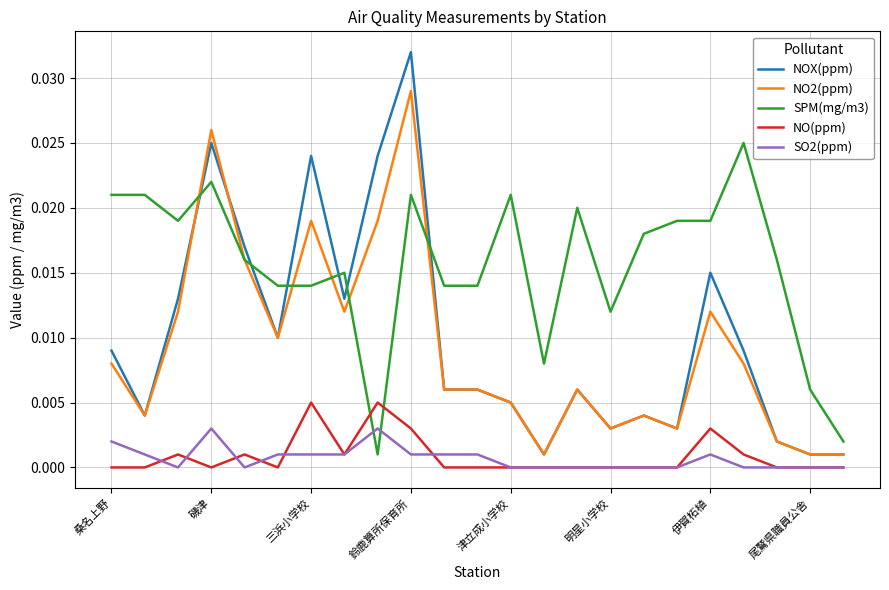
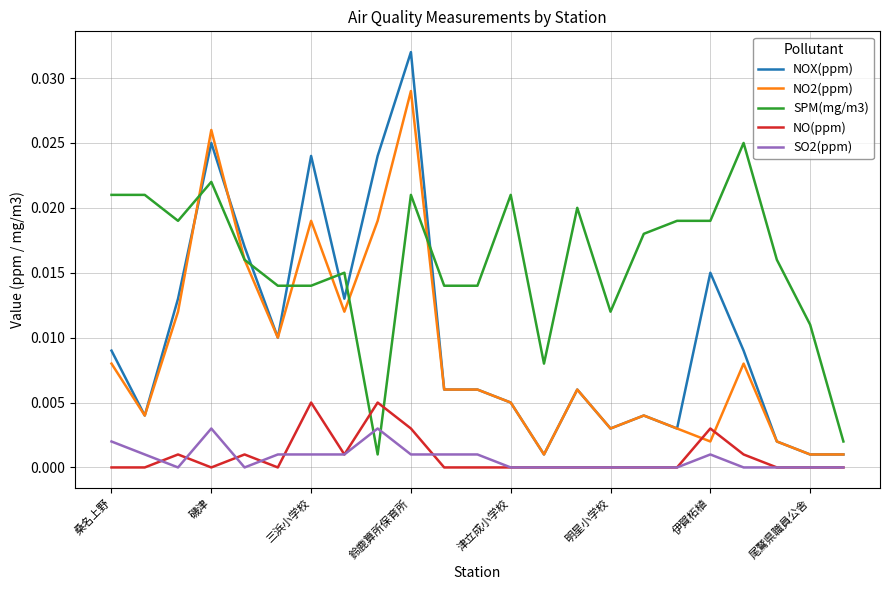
  {
    "NOX(ppm)": {
      "桑名上野": 0.009,
      "磯津": 0.025,
      "三浜小学校": 0.024,
      "鈴鹿算所保育所": 0.032,
      "伊賀柘植": 0.015
    },
    "NO2(ppm)": {
      "桑名上野": 0.008,
      "磯津": 0.026,
      "三浜小学校": 0.019,
      "鈴鹿算所保育所": 0.029,
-     "伊賀柘植": 0.012
+     "伊賀柘植": 0.002
    },
    "SPM(mg/m3)": {
      "桑名上野": 0.021,
      "磯津": 0.022,
      "三浜小学校": 0.014,
      "鈴鹿算所保育所": 0.021,
      "津立成小学校": 0.021,
      "明星小学校": 0.012,
      "伊賀柘植": 0.019,
-     "尾鷲県職員公舎": 0.006
+     "尾鷲県職員公舎": 0.011
    },
    "NO(ppm)": {
      "桑名上野": 0.000,
      "磯津": 0.000,
      "三浜小学校": 0.005,
      "鈴鹿算所保育所": 0.003,
      "伊賀柘植": 0.003
    },
    "SO2(ppm)": {
      "桑名上野": 0.002,
      "磯津": 0.003,
      "三浜小学校": 0.001,
      "鈴鹿算所保育所": 0.001,
      "伊賀柘植": 0.001
    }
  }
